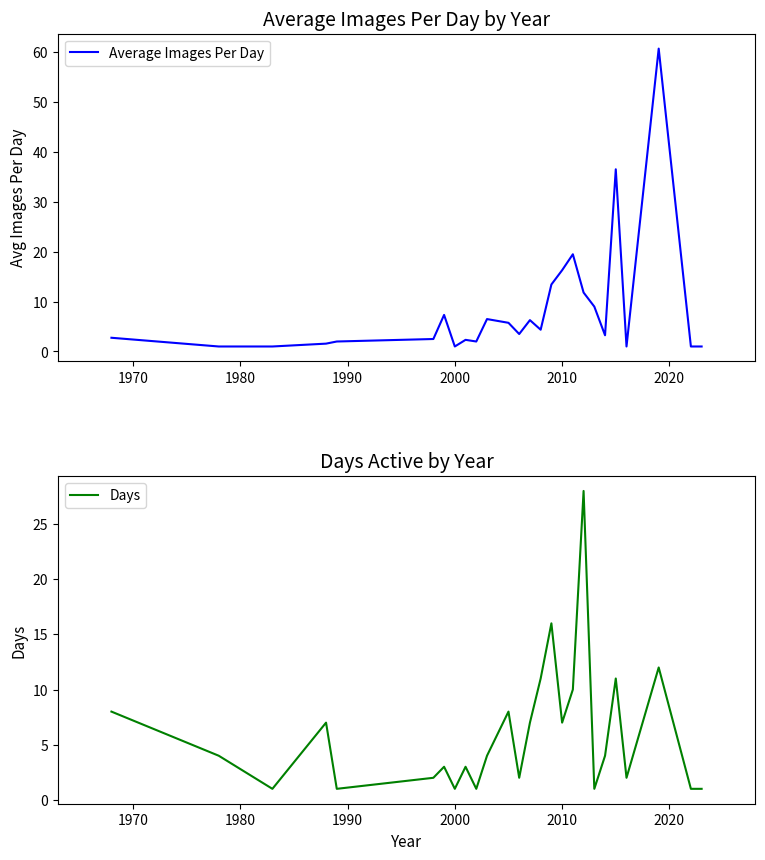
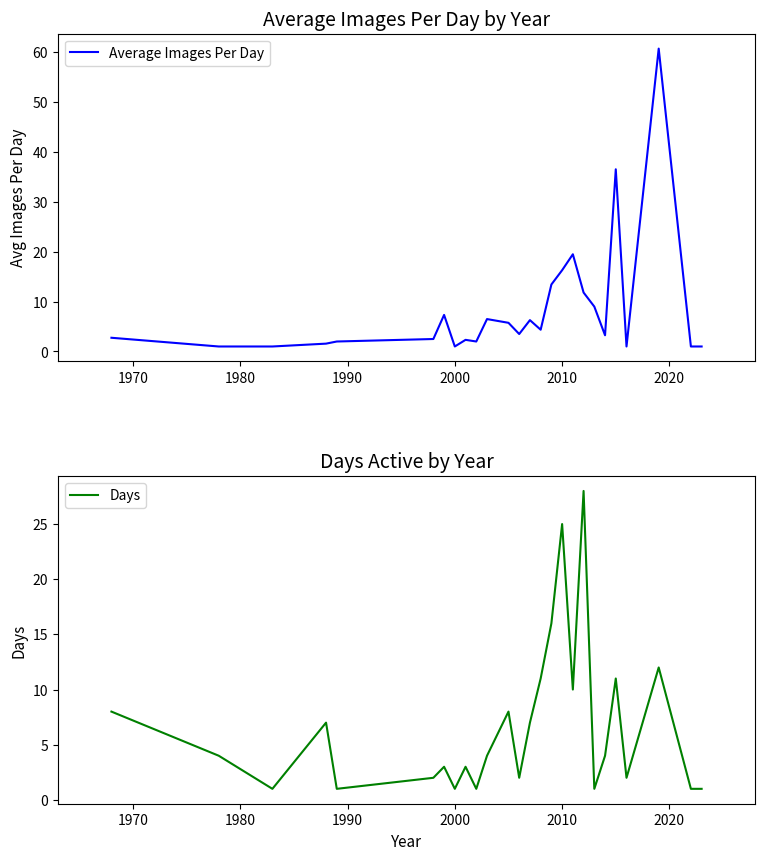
  {
    "Average Images Per Day by Year": {
      "2000": 1,
      "2010": 16
    },
    "Days Active by Year": {
      "2000": 1,
-     "2010": 7
+     "2010": 25
    }
  }
